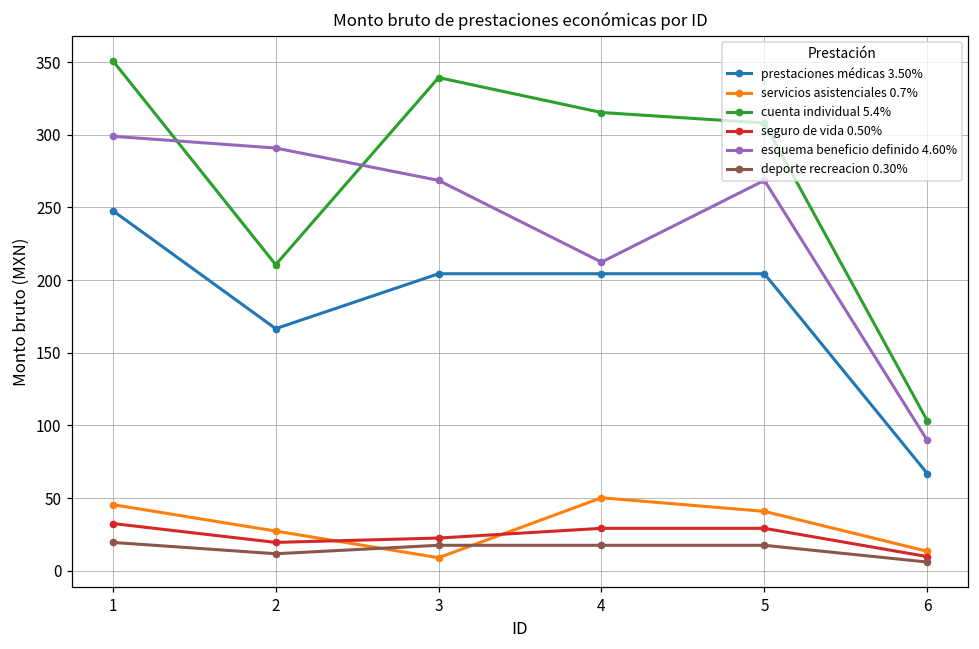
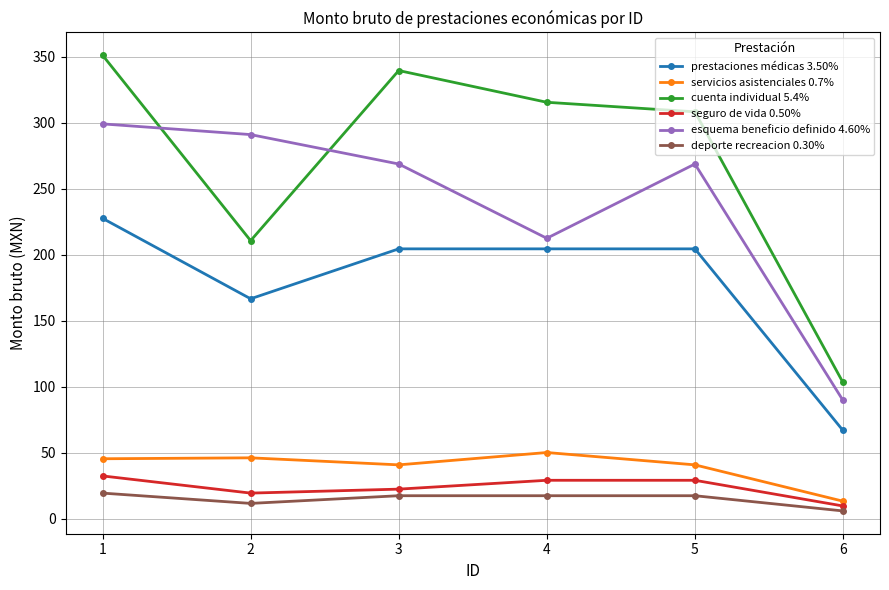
  {
    "prestaciones médicas 3.50%": {
-     "1": 248,
+     "1": 228,
      "2": 167,
      "3": 204,
      "4": 204,
      "5": 204,
      "6": 67
    },
    "servicios asistenciales 0.7%": {
      "1": 46,
-     "2": 27,
-     "3": 9,
+     "2": 46,
+     "3": 41,
      "4": 50,
      "5": 41,
      "6": 13
    },
    "cuenta individual 5.4%": {
      "1": 351,
      "2": 211,
      "3": 339,
      "4": 315,
      "6": 103
    },
    "seguro de vida 0.50%": {
      "1": 33,
      "2": 20,
      "3": 23,
      "4": 29,
      "5": 29,
      "6": 10
    },
    "esquema beneficio definido 4.60%": {
      "1": 299,
      "2": 291,
      "3": 269,
      "4": 212,
      "5": 269,
      "6": 90
    },
    "deporte recreacion 0.30%": {
      "1": 20,
      "2": 12,
      "3": 18,
      "4": 18,
      "5": 18,
      "6": 6
    }
  }
